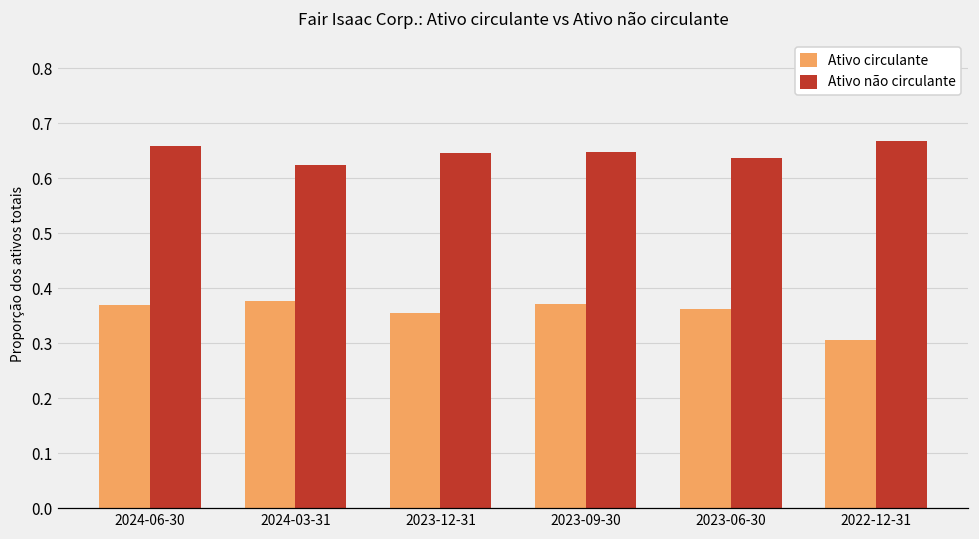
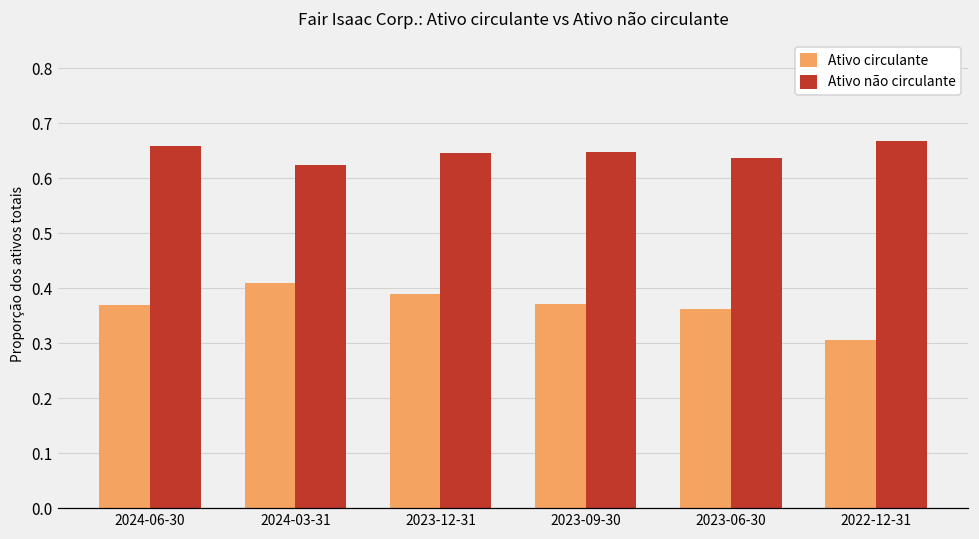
  {
    "Ativo circulante": {
      "2024-06-30": 0.37,
-     "2024-03-31": 0.38,
-     "2023-12-31": 0.35,
+     "2024-03-31": 0.41,
+     "2023-12-31": 0.39,
      "2023-09-30": 0.37,
      "2023-06-30": 0.36,
      "2022-12-31": 0.31
    },
    "Ativo não circulante": {
      "2024-06-30": 0.66,
      "2024-03-31": 0.62,
      "2023-12-31": 0.65,
      "2023-09-30": 0.65,
      "2023-06-30": 0.64,
      "2022-12-31": 0.67
    }
  }
